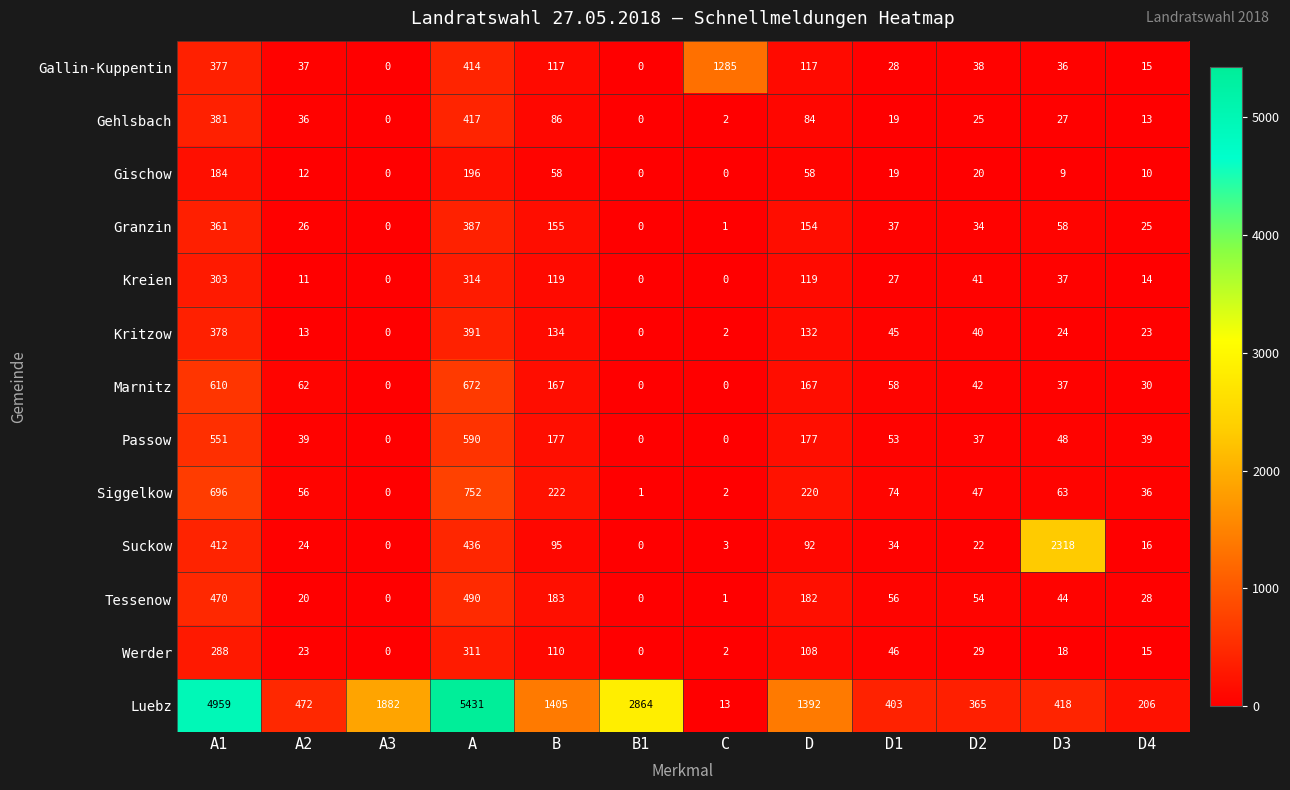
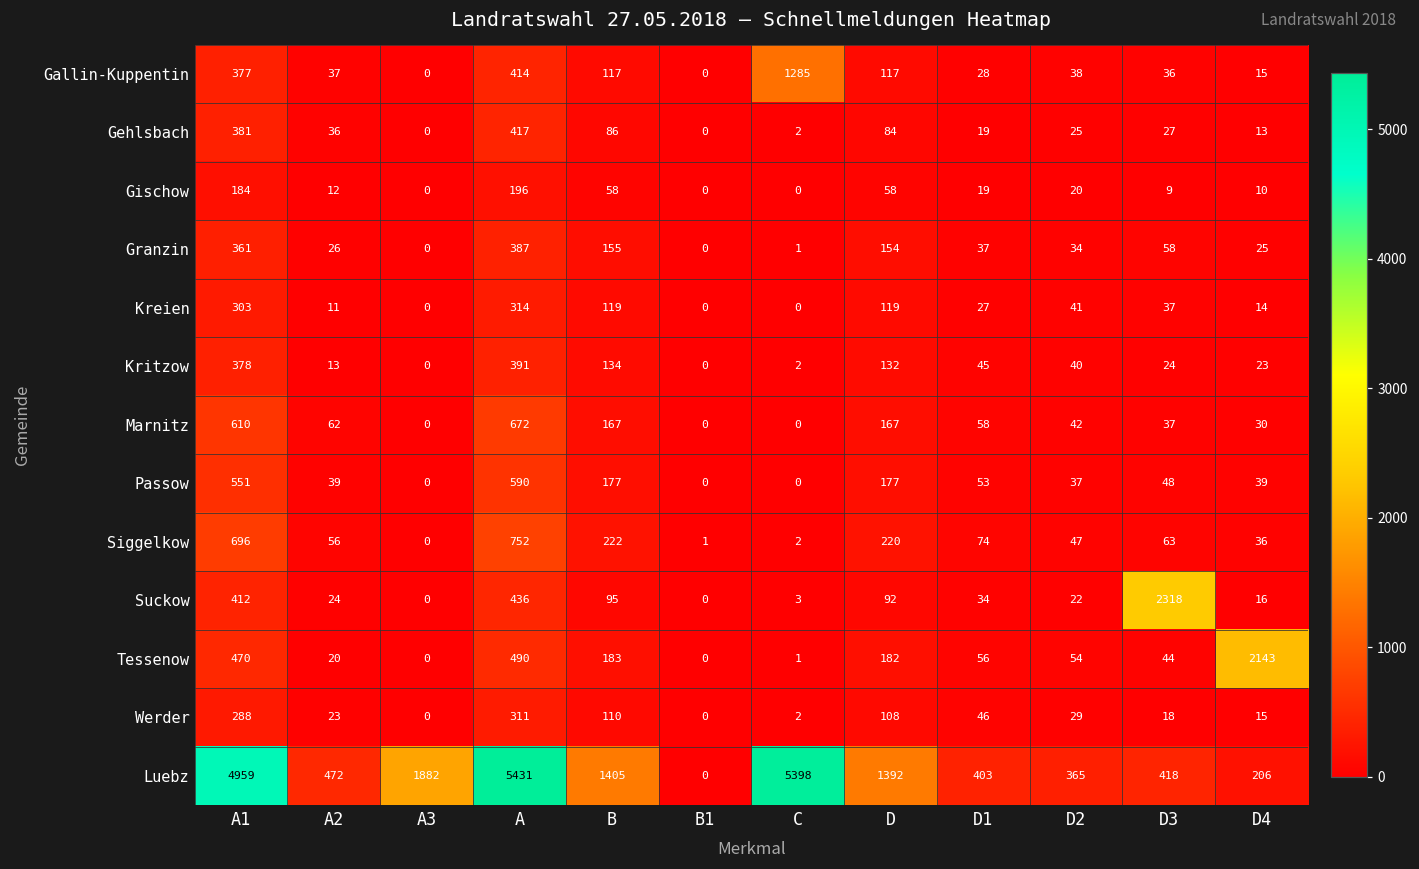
  {
    "Gallin-Kuppentin": {
      "A1": 377,
      "A2": 37,
      "A3": 0,
      "A": 414,
      "B": 117,
      "B1": 0,
      "C": 1285,
      "D": 117,
      "D1": 28,
      "D2": 38,
      "D3": 36,
      "D4": 15
    },
    "Gehlsbach": {
      "A1": 381,
      "A2": 36,
      "A3": 0,
      "A": 417,
      "B": 86,
      "B1": 0,
      "C": 2,
      "D": 84,
      "D1": 19,
      "D2": 25,
      "D3": 27,
      "D4": 13
    },
    "Gischow": {
      "A1": 184,
      "A2": 12,
      "A3": 0,
      "A": 196,
      "B": 58,
      "B1": 0,
      "C": 0,
      "D": 58,
      "D1": 19,
      "D2": 20,
      "D3": 9,
      "D4": 10
    },
    "Granzin": {
      "A1": 361,
      "A2": 26,
      "A3": 0,
      "A": 387,
      "B": 155,
      "B1": 0,
      "C": 1,
      "D": 154,
      "D1": 37,
      "D2": 34,
      "D3": 58,
      "D4": 25
    },
    "Kreien": {
      "A1": 303,
      "A2": 11,
      "A3": 0,
      "A": 314,
      "B": 119,
      "B1": 0,
      "C": 0,
      "D": 119,
      "D1": 27,
      "D2": 41,
      "D3": 37,
      "D4": 14
    },
    "Kritzow": {
      "A1": 378,
      "A2": 13,
      "A3": 0,
      "A": 391,
      "B": 134,
      "B1": 0,
      "C": 2,
      "D": 132,
      "D1": 45,
      "D2": 40,
      "D3": 24,
      "D4": 23
    },
    "Marnitz": {
      "A1": 610,
      "A2": 62,
      "A3": 0,
      "A": 672,
      "B": 167,
      "B1": 0,
      "C": 0,
      "D": 167,
      "D1": 58,
      "D2": 42,
      "D3": 37,
      "D4": 30
    },
    "Passow": {
      "A1": 551,
      "A2": 39,
      "A3": 0,
      "A": 590,
      "B": 177,
      "B1": 0,
      "C": 0,
      "D": 177,
      "D1": 53,
      "D2": 37,
      "D3": 48,
      "D4": 39
    },
    "Siggelkow": {
      "A1": 696,
      "A2": 56,
      "A3": 0,
      "A": 752,
      "B": 222,
      "B1": 1,
      "C": 2,
      "D": 220,
      "D1": 74,
      "D2": 47,
      "D3": 63,
      "D4": 36
    },
    "Suckow": {
      "A1": 412,
      "A2": 24,
      "A3": 0,
      "A": 436,
      "B": 95,
      "B1": 0,
      "C": 3,
      "D": 92,
      "D1": 34,
      "D2": 22,
      "D3": 2318,
      "D4": 16
    },
    "Tessenow": {
      "A1": 470,
      "A2": 20,
      "A3": 0,
      "A": 490,
      "B": 183,
      "B1": 0,
      "C": 1,
      "D": 182,
      "D1": 56,
      "D2": 54,
      "D3": 44,
-     "D4": 28
+     "D4": 2143
    },
    "Werder": {
      "A1": 288,
      "A2": 23,
      "A3": 0,
      "A": 311,
      "B": 110,
      "B1": 0,
      "C": 2,
      "D": 108,
      "D1": 46,
      "D2": 29,
      "D3": 18,
      "D4": 15
    },
    "Luebz": {
      "A1": 4959,
      "A2": 472,
      "A3": 1882,
      "A": 5431,
      "B": 1405,
-     "B1": 2864,
-     "C": 13,
+     "B1": 0,
+     "C": 5398,
      "D": 1392,
      "D1": 403,
      "D2": 365,
      "D3": 418,
      "D4": 206
    }
  }
